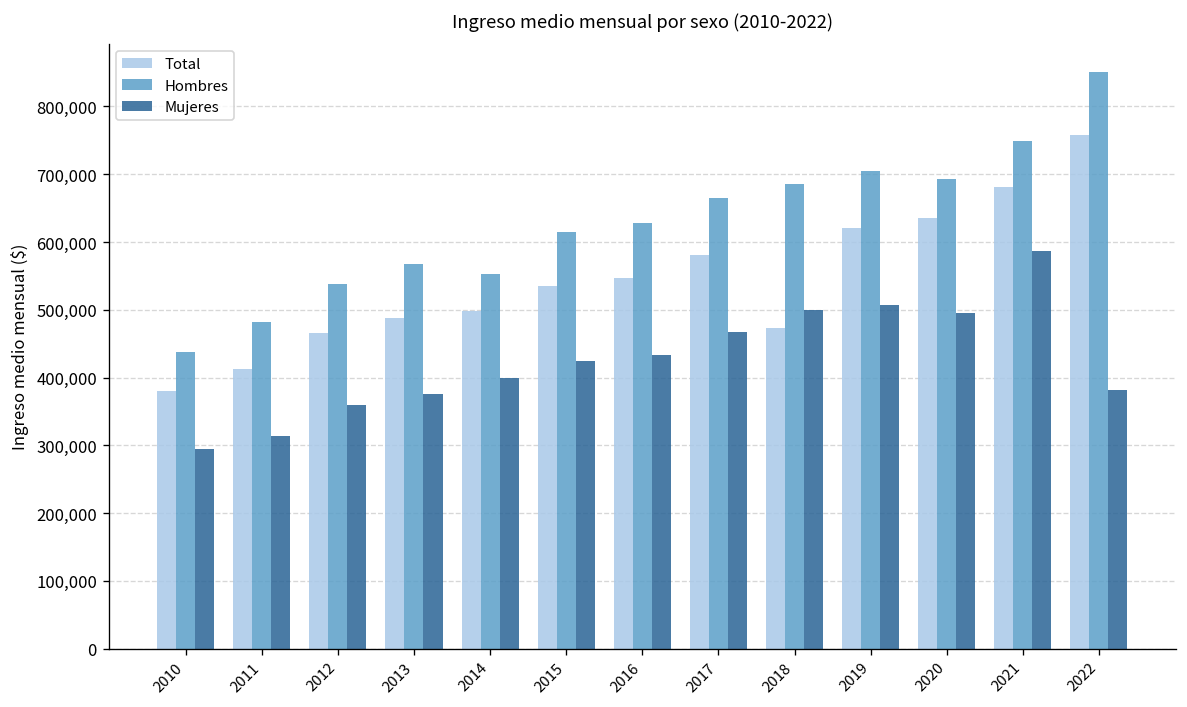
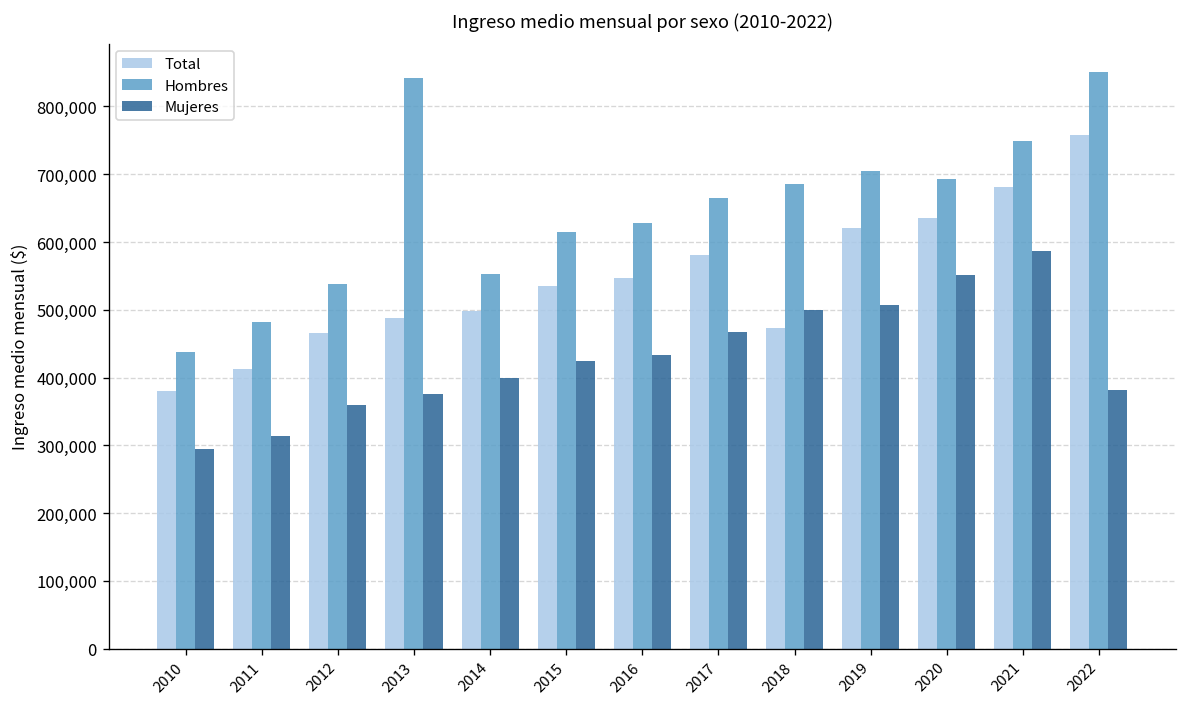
  {
    "Total": {
      "2010": "380,000",
      "2011": "410,000",
      "2012": "470,000",
      "2013": "490,000",
      "2014": "500,000",
      "2015": "540,000",
      "2016": "550,000",
      "2017": "580,000",
      "2018": "470,000",
      "2019": "620,000",
      "2020": "640,000",
      "2021": "680,000",
      "2022": "760,000"
    },
    "Hombres": {
      "2010": "440,000",
      "2011": "480,000",
      "2012": "540,000",
-     "2013": "570,000",
+     "2013": "840,000",
      "2014": "550,000",
      "2015": "620,000",
      "2016": "630,000",
      "2017": "660,000",
      "2018": "690,000",
      "2019": "700,000",
      "2020": "690,000",
      "2021": "750,000",
      "2022": "850,000"
    },
    "Mujeres": {
      "2010": "290,000",
      "2011": "310,000",
      "2012": "360,000",
      "2013": "380,000",
      "2014": "400,000",
      "2015": "420,000",
      "2016": "430,000",
      "2017": "470,000",
      "2018": "500,000",
      "2019": "510,000",
-     "2020": "500,000",
+     "2020": "550,000",
      "2021": "590,000",
      "2022": "380,000"
    }
  }
